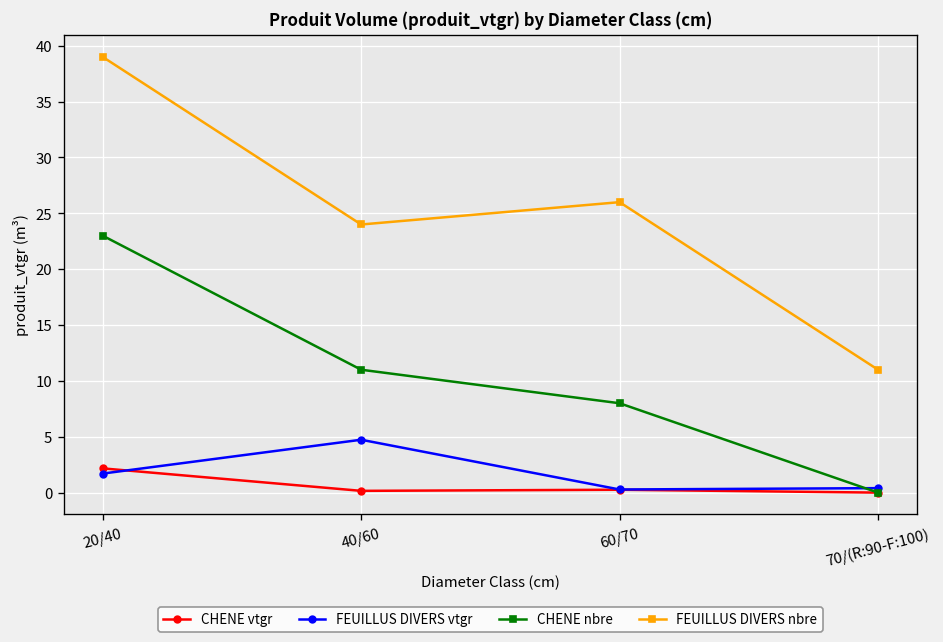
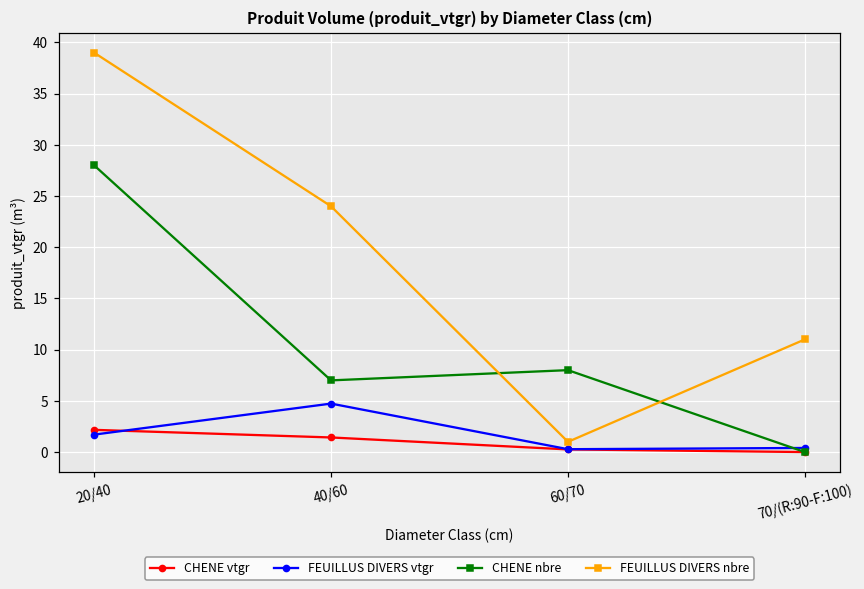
  {
    "CHENE vtgr": {
      "20/40": 2,
-     "40/60": 0
+     "40/60": 1
    },
    "FEUILLUS DIVERS vtgr": {
      "20/40": 2,
      "40/60": 5,
      "70/(R:90-F:100)": 0
    },
    "CHENE nbre": {
-     "20/40": 23,
-     "40/60": 11,
+     "20/40": 28,
+     "40/60": 7,
      "60/70": 8
    },
    "FEUILLUS DIVERS nbre": {
      "20/40": 39,
      "40/60": 24,
-     "60/70": 26,
+     "60/70": 1,
      "70/(R:90-F:100)": 11
    }
  }
